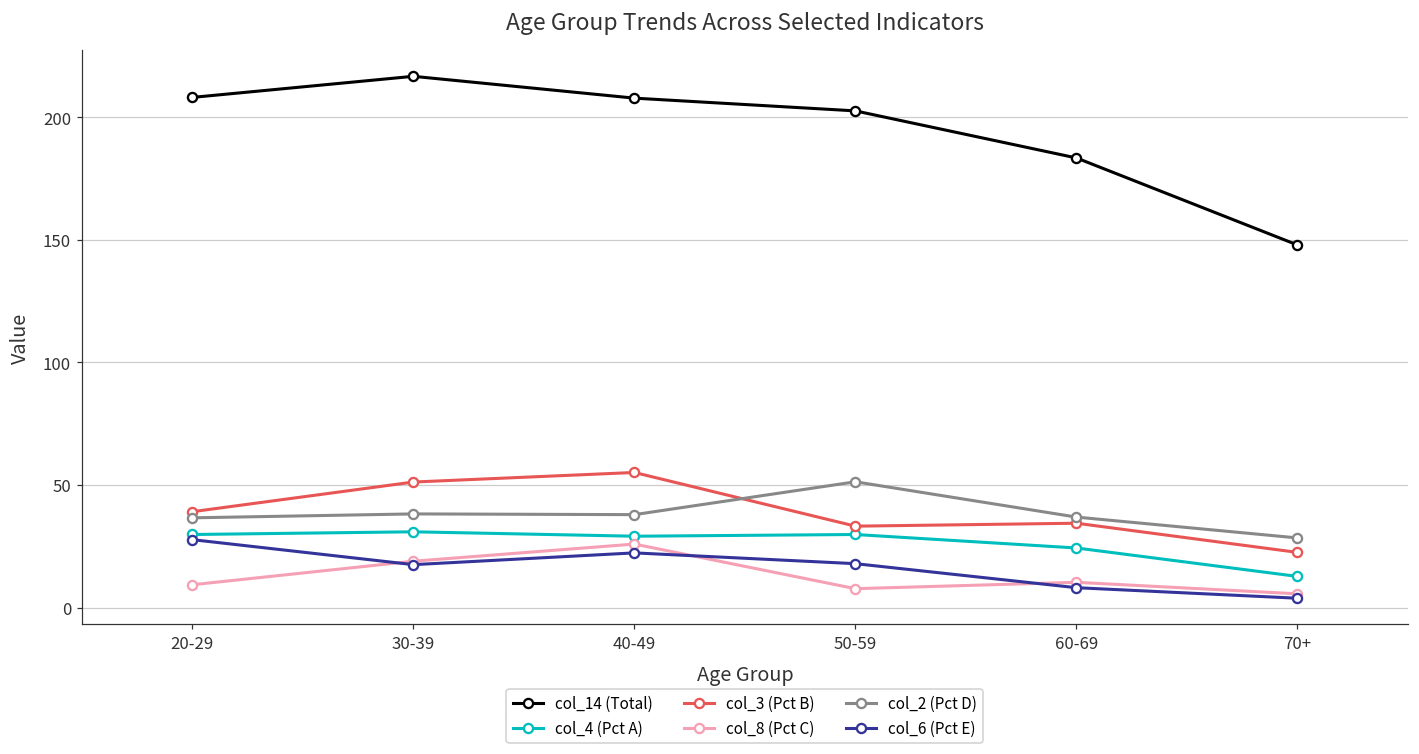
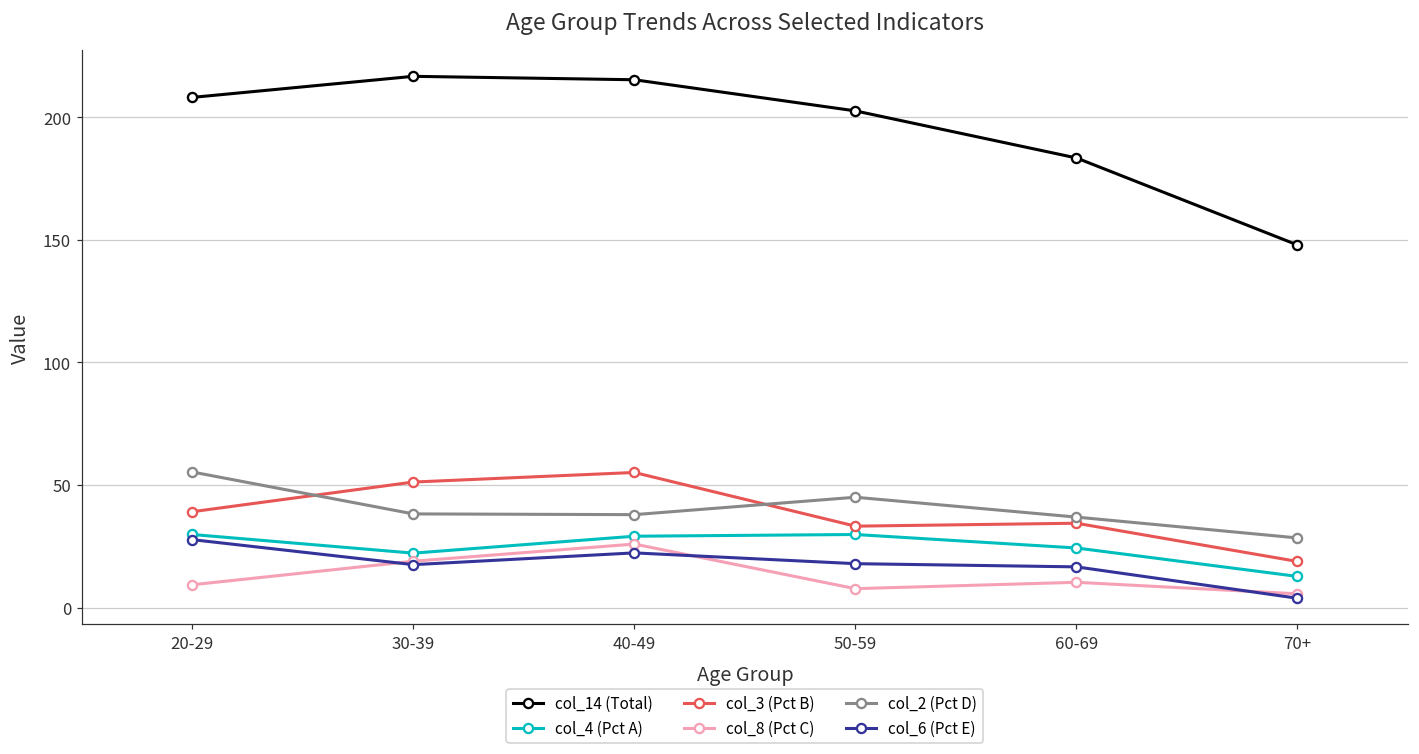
  {
    "col_14 (Total)": {
      "20-29": 208,
      "30-39": 217,
-     "40-49": 208,
+     "40-49": 215,
      "50-59": 203,
      "60-69": 183,
      "70+": 148
    },
    "col_4 (Pct A)": {
      "20-29": 30,
-     "30-39": 31,
+     "30-39": 22,
      "40-49": 29,
      "50-59": 30,
      "60-69": 24,
      "70+": 13
    },
    "col_3 (Pct B)": {
      "20-29": 39,
      "30-39": 51,
      "40-49": 55,
      "50-59": 33,
      "60-69": 34,
-     "70+": 23
+     "70+": 19
    },
    "col_8 (Pct C)": {
      "20-29": 9,
      "30-39": 19,
      "40-49": 26,
      "50-59": 8,
      "60-69": 10,
      "70+": 6
    },
    "col_2 (Pct D)": {
-     "20-29": 37,
+     "20-29": 55,
      "30-39": 38,
      "40-49": 38,
-     "50-59": 51,
+     "50-59": 45,
      "60-69": 37,
      "70+": 28
    },
    "col_6 (Pct E)": {
      "20-29": 28,
      "30-39": 18,
      "40-49": 22,
      "50-59": 18,
-     "60-69": 8,
+     "60-69": 17,
      "70+": 4
    }
  }
